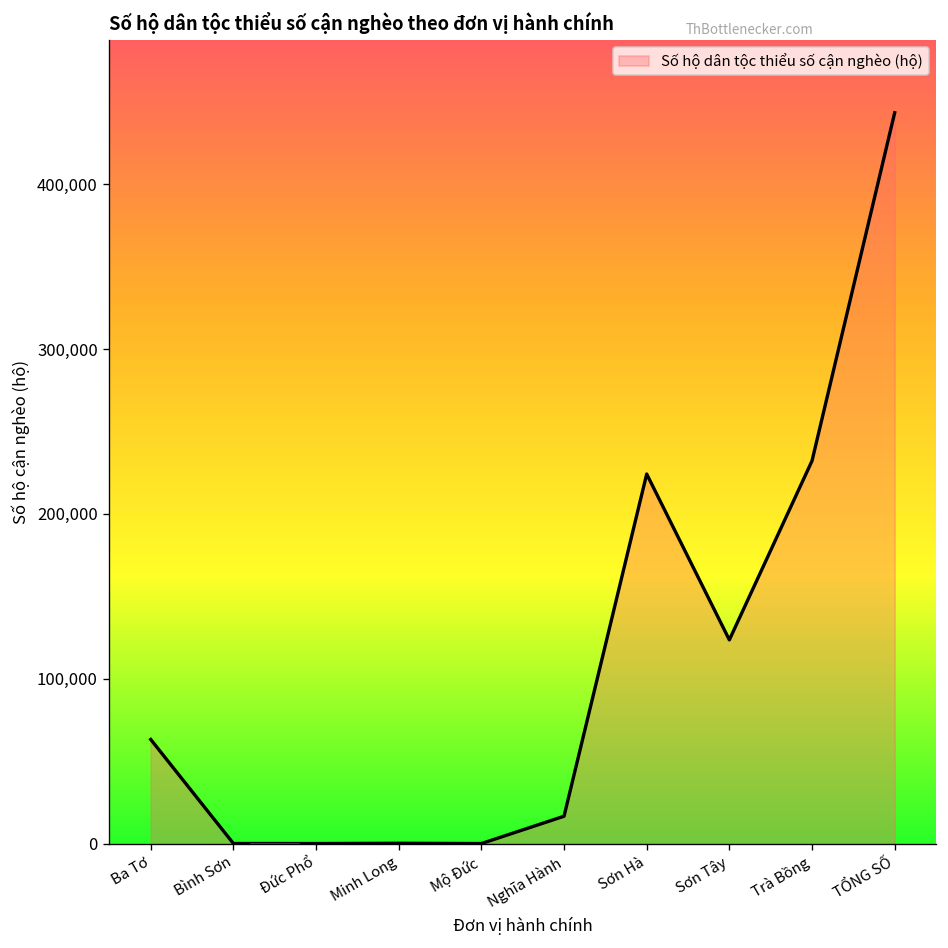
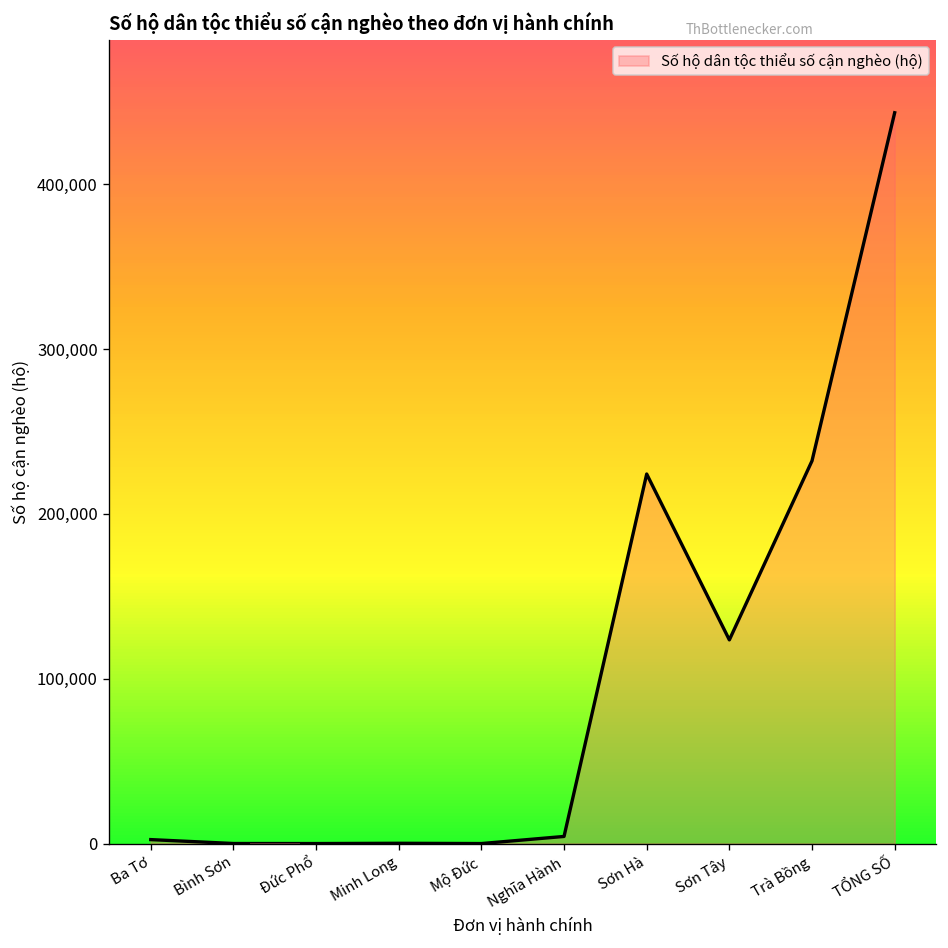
  {
-   "Ba Tơ": "63,000",
+   "Ba Tơ": "2,000",
    "Bình Sơn": "0",
    "Đức Phổ": "0",
    "Minh Long": "0",
    "Mộ Đức": "0",
-   "Nghĩa Hành": "17,000",
+   "Nghĩa Hành": "4,000",
    "Sơn Hà": "224,000",
    "Sơn Tây": "124,000",
    "Trà Bồng": "232,000",
    "TỔNG SỐ": "443,000"
  }
